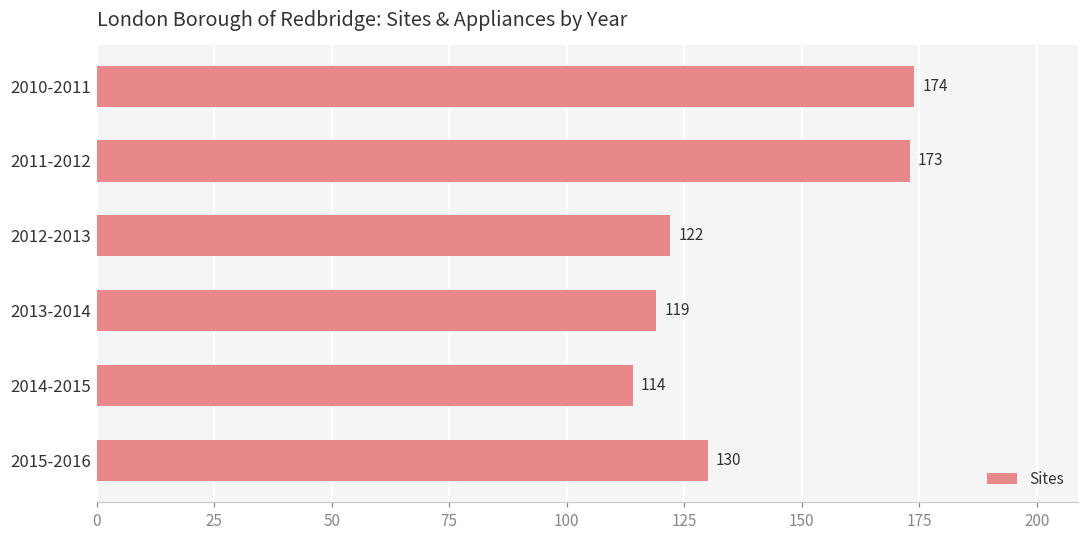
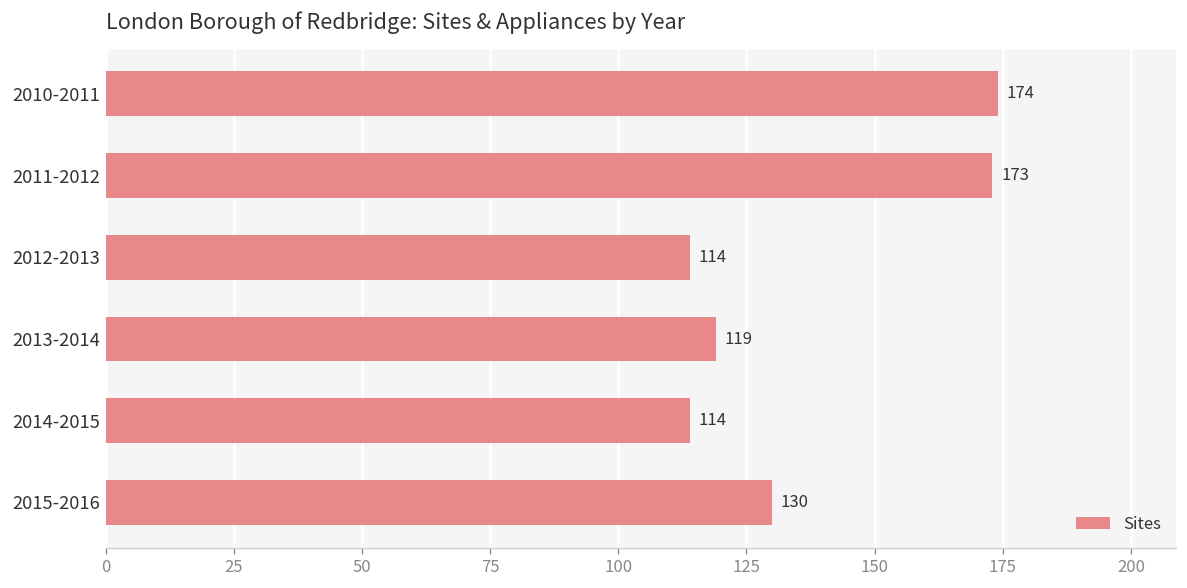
  {
    "2010-2011": 174,
    "2011-2012": 173,
-   "2012-2013": 122,
+   "2012-2013": 114,
    "2013-2014": 119,
    "2014-2015": 114,
    "2015-2016": 130
  }
